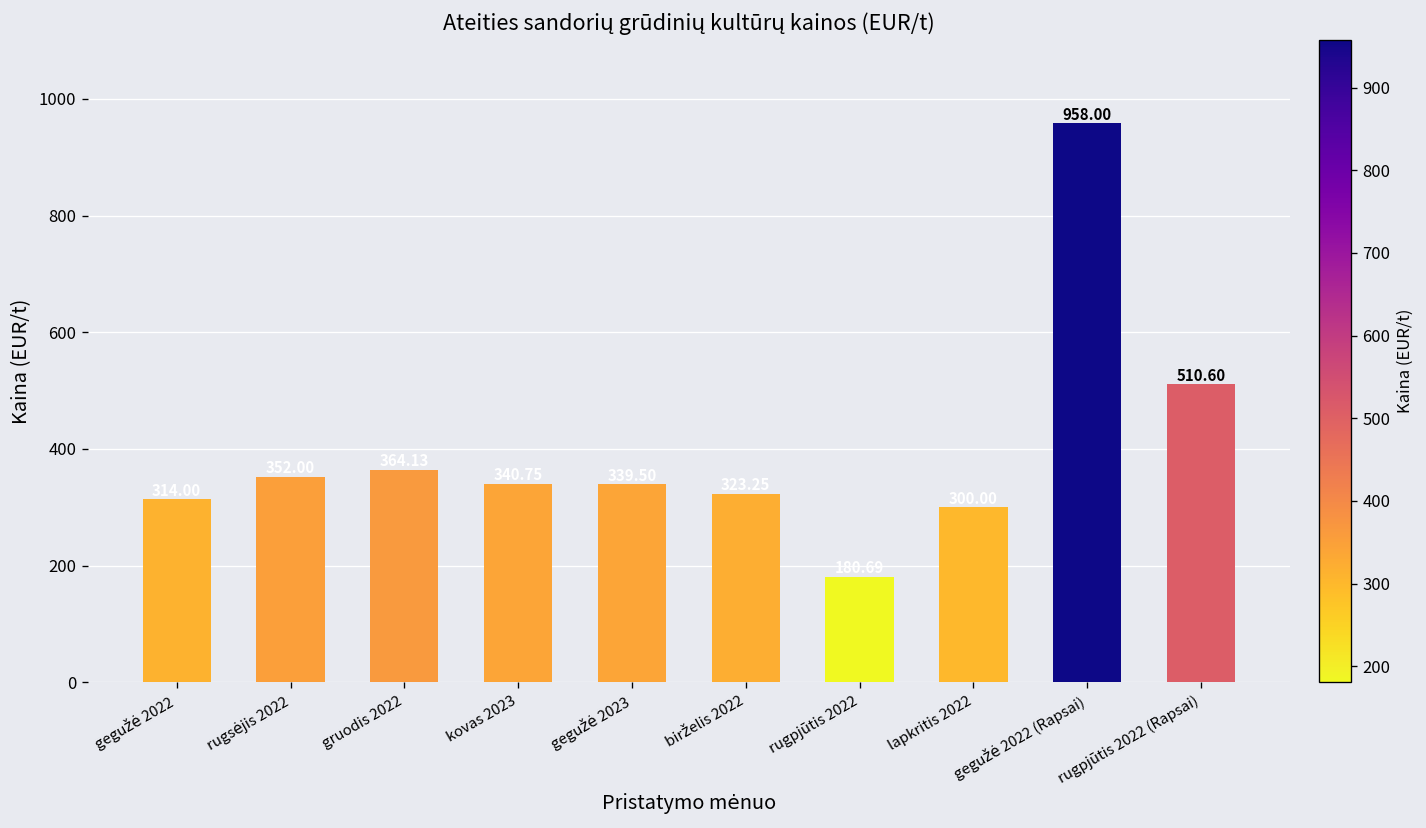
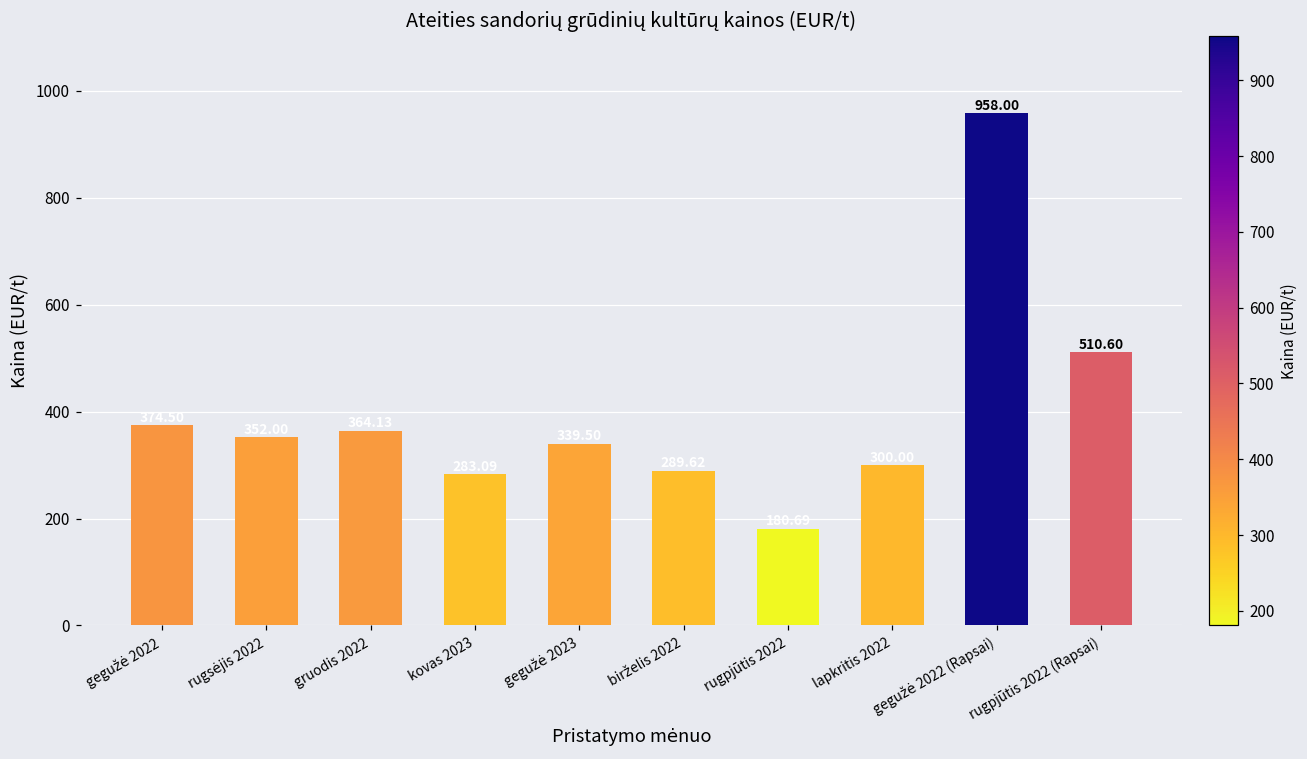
  {
-   "gegužė 2022": 310,
+   "gegužė 2022": 370,
    "rugsėjis 2022": 350,
    "gruodis 2022": 360,
-   "kovas 2023": 340,
+   "kovas 2023": 280,
    "gegužė 2023": 340,
-   "birželis 2022": 320,
+   "birželis 2022": 290,
    "rugpjūtis 2022": 180,
    "lapkritis 2022": 300
  }
